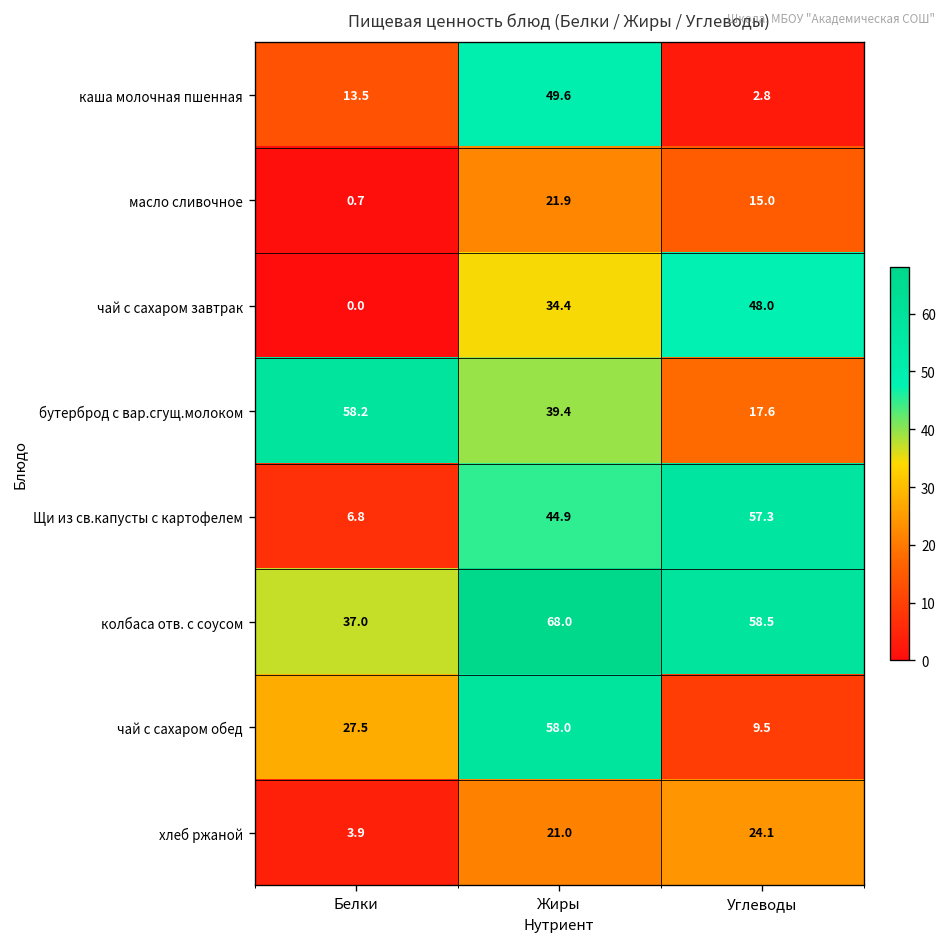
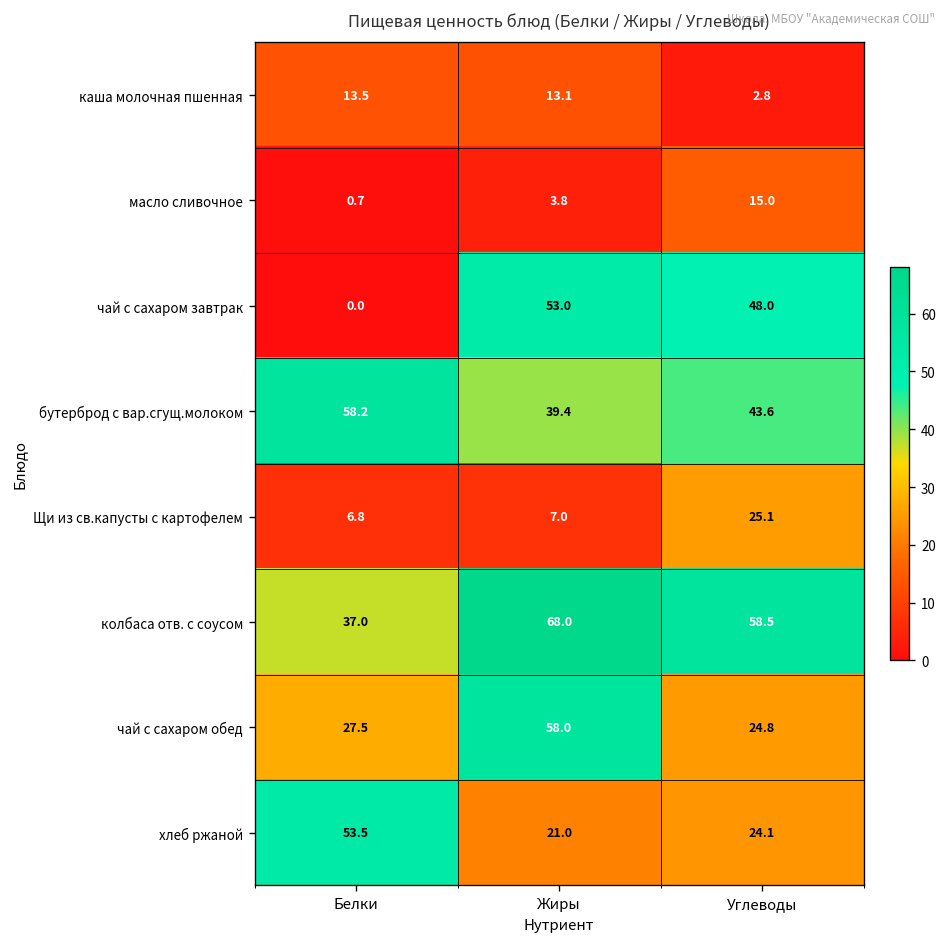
  {
    "каша молочная пшенная": {
      "Белки": 13.5,
-     "Жиры": 49.6,
+     "Жиры": 13.1,
      "Углеводы": 2.8
    },
    "масло сливочное": {
      "Белки": 0.7,
-     "Жиры": 21.9,
+     "Жиры": 3.8,
      "Углеводы": 15.0
    },
    "чай с сахаром завтрак": {
      "Белки": 0.0,
-     "Жиры": 34.4,
+     "Жиры": 53.0,
      "Углеводы": 48.0
    },
    "бутерброд с вар.сгущ.молоком": {
      "Белки": 58.2,
      "Жиры": 39.4,
-     "Углеводы": 17.6
+     "Углеводы": 43.6
    },
    "Щи из св.капусты с картофелем": {
      "Белки": 6.8,
-     "Жиры": 44.9,
-     "Углеводы": 57.3
+     "Жиры": 7.0,
+     "Углеводы": 25.1
    },
    "колбаса отв. с соусом": {
      "Белки": 37.0,
      "Жиры": 68.0,
      "Углеводы": 58.5
    },
    "чай с сахаром обед": {
      "Белки": 27.5,
      "Жиры": 58.0,
-     "Углеводы": 9.5
+     "Углеводы": 24.8
    },
    "хлеб ржаной": {
-     "Белки": 3.9,
+     "Белки": 53.5,
      "Жиры": 21.0,
      "Углеводы": 24.1
    }
  }
